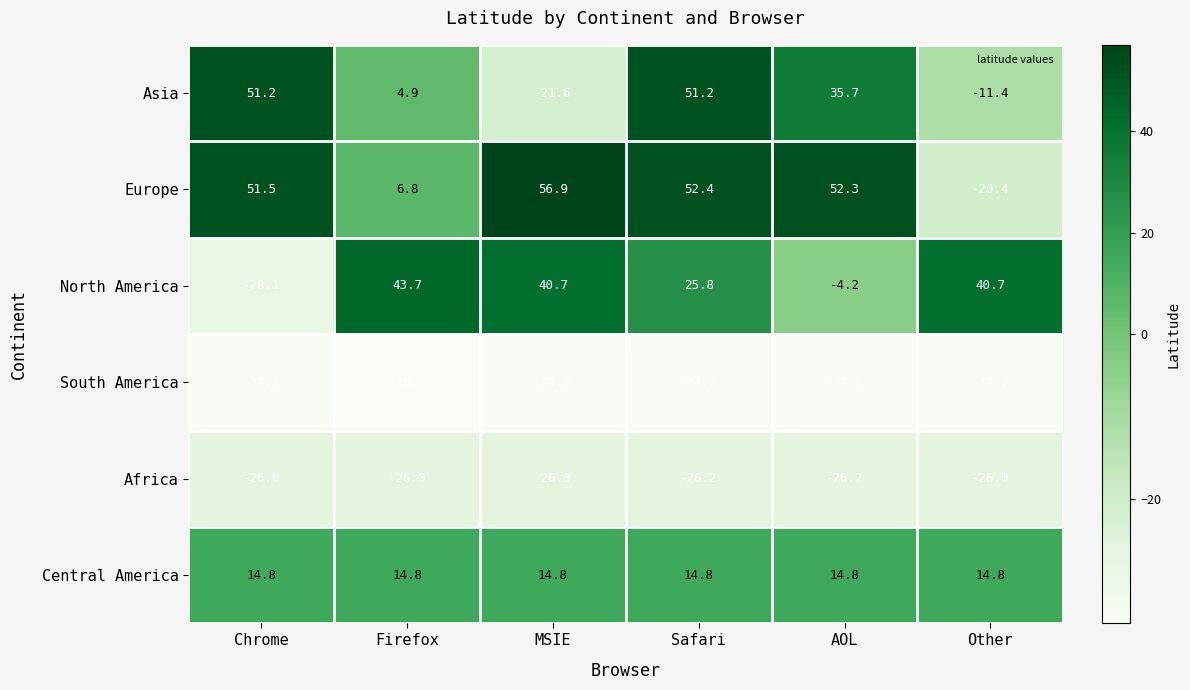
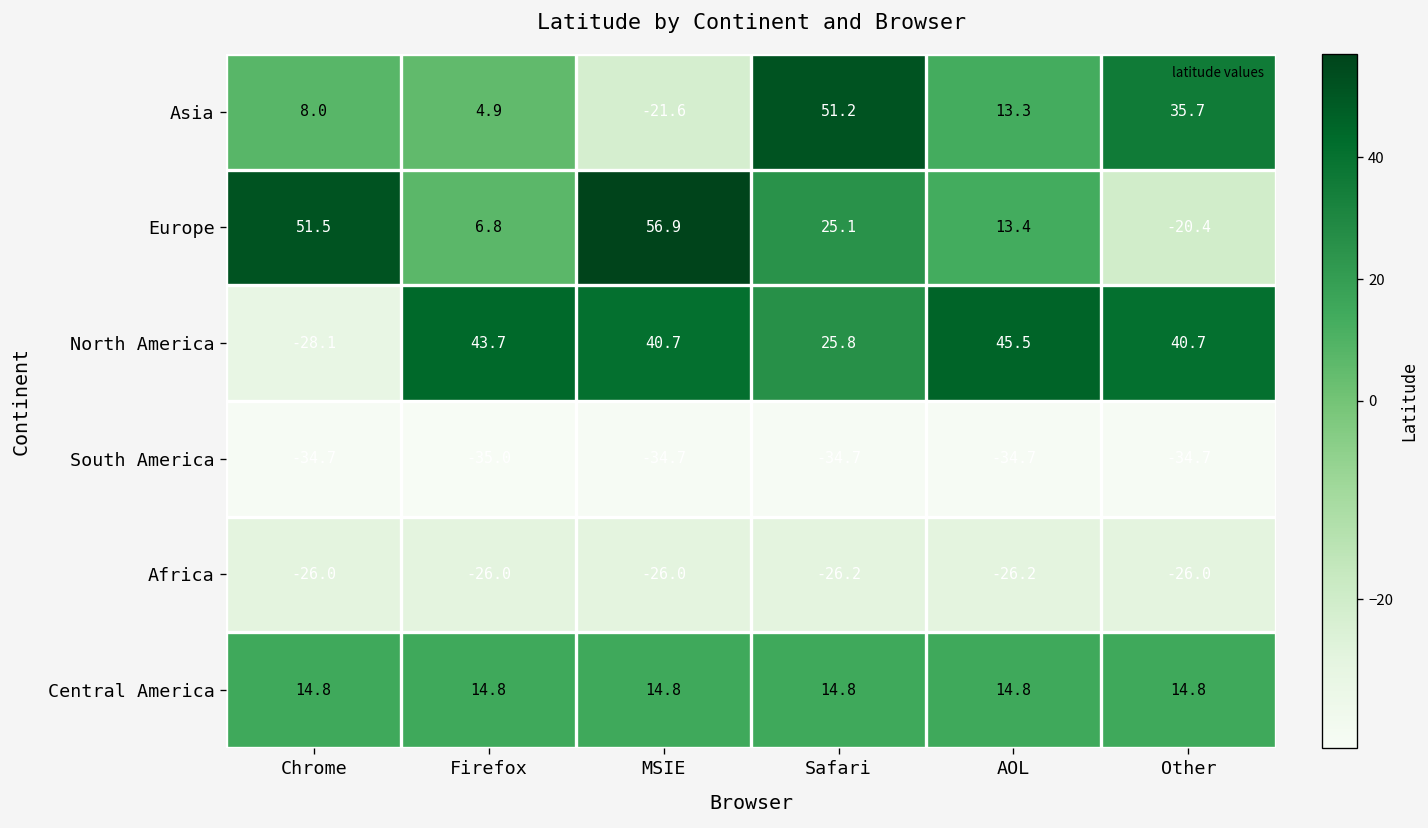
  {
    "Asia": {
-     "Chrome": 51.2,
+     "Chrome": 8.0,
      "Firefox": 4.9,
      "MSIE": -21.6,
      "Safari": 51.2,
-     "AOL": 35.7,
-     "Other": -11.4
+     "AOL": 13.3,
+     "Other": 35.7
    },
    "Europe": {
      "Chrome": 51.5,
      "Firefox": 6.8,
      "MSIE": 56.9,
-     "Safari": 52.4,
-     "AOL": 52.3,
+     "Safari": 25.1,
+     "AOL": 13.4,
      "Other": -20.4
    },
    "North America": {
      "Firefox": 43.7,
      "MSIE": 40.7,
      "Safari": 25.8,
-     "AOL": -4.2,
+     "AOL": 45.5,
      "Other": 40.7
    },
    "Central America": {
      "Chrome": 14.8,
      "Firefox": 14.8,
      "MSIE": 14.8,
      "Safari": 14.8,
      "AOL": 14.8,
      "Other": 14.8
    }
  }
